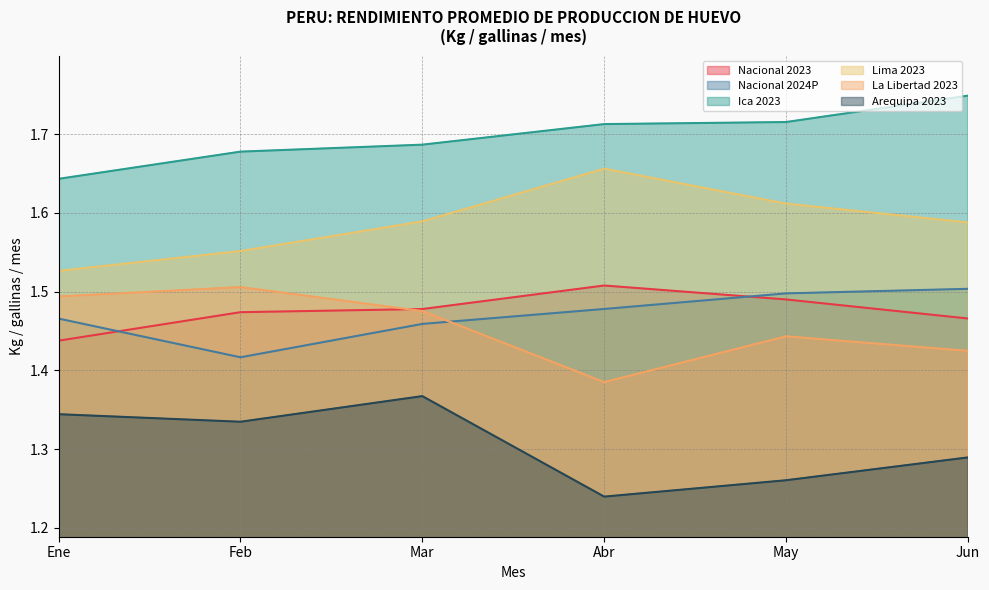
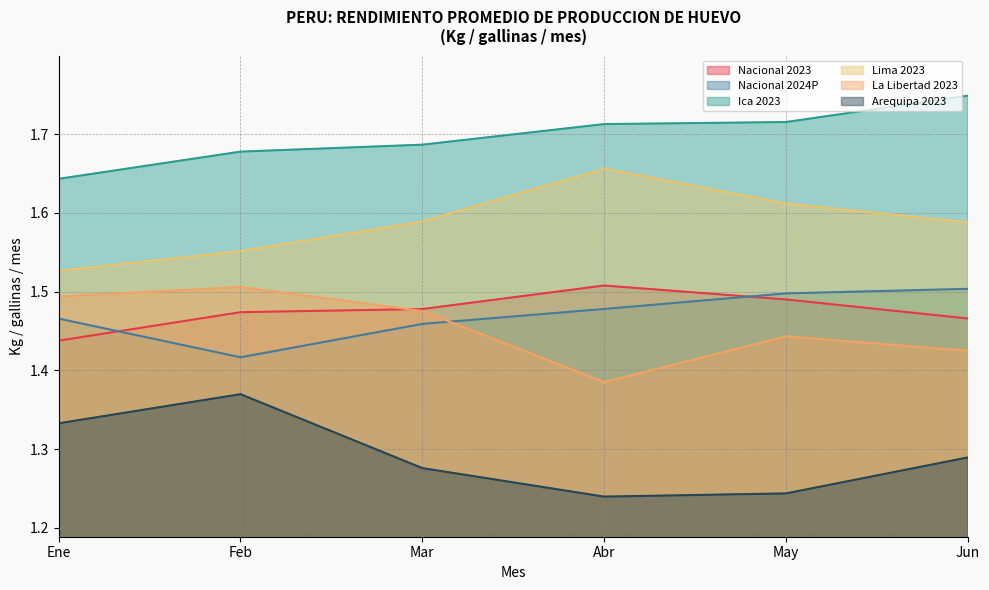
  {
    "Nacional 2023": {
      "Ene": 1.44,
      "Feb": 1.47,
      "Abr": 1.51,
      "May": 1.49,
      "Jun": 1.47
    },
    "Arequipa 2023": {
-     "Ene": 1.34,
-     "Feb": 1.33,
-     "Mar": 1.37,
+     "Ene": 1.33,
+     "Feb": 1.37,
+     "Mar": 1.28,
      "Abr": 1.24,
-     "May": 1.26,
+     "May": 1.24,
      "Jun": 1.29
    }
  }
